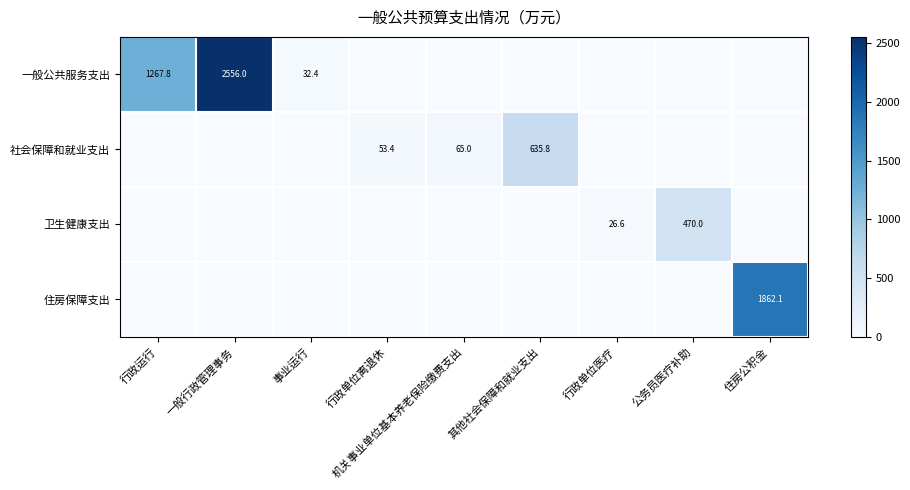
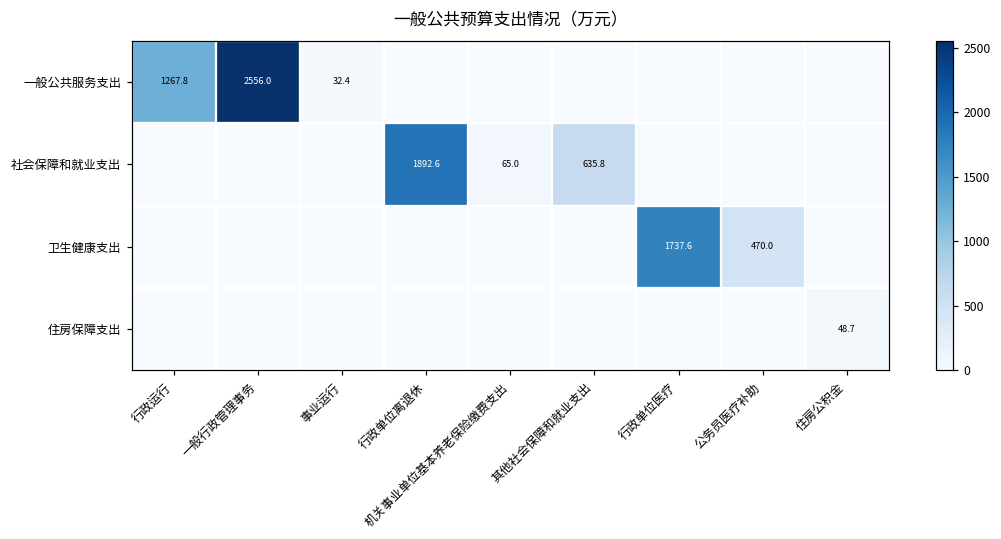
  {
    "一般公共服务支出": {
      "行政运行": 1267.8,
      "一般行政管理事务": 2556.0,
      "事业运行": 32.4
    },
    "社会保障和就业支出": {
-     "行政单位离退休": 53.4,
+     "行政单位离退休": 1892.6,
      "机关事业单位基本养老保险缴费支出": 65.0,
      "其他社会保障和就业支出": 635.8
    },
    "卫生健康支出": {
-     "行政单位医疗": 26.6,
+     "行政单位医疗": 1737.6,
      "公务员医疗补助": 470.0
    },
    "住房保障支出": {
-     "住房公积金": 1862.1
+     "住房公积金": 48.7
    }
  }
